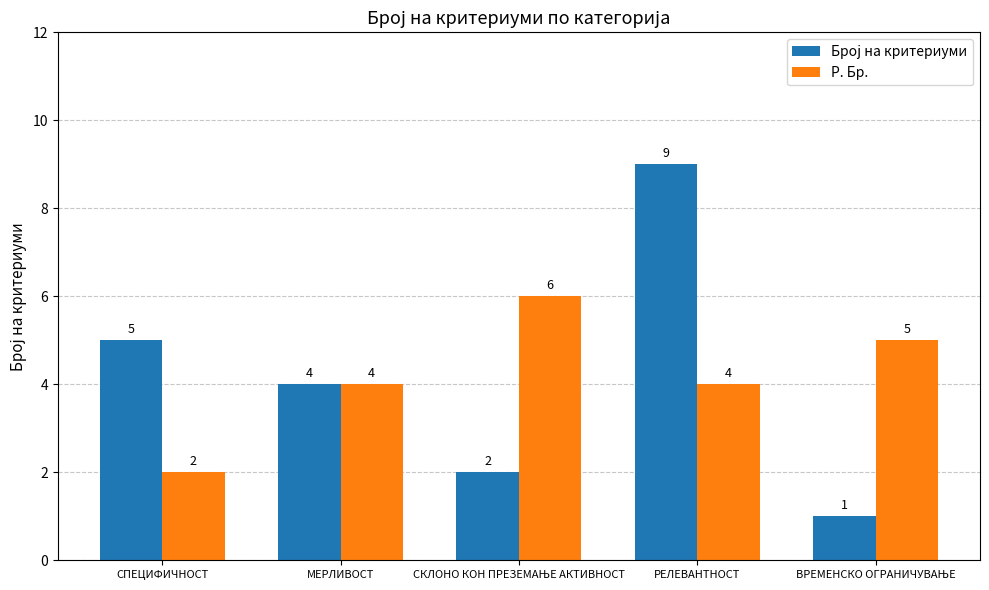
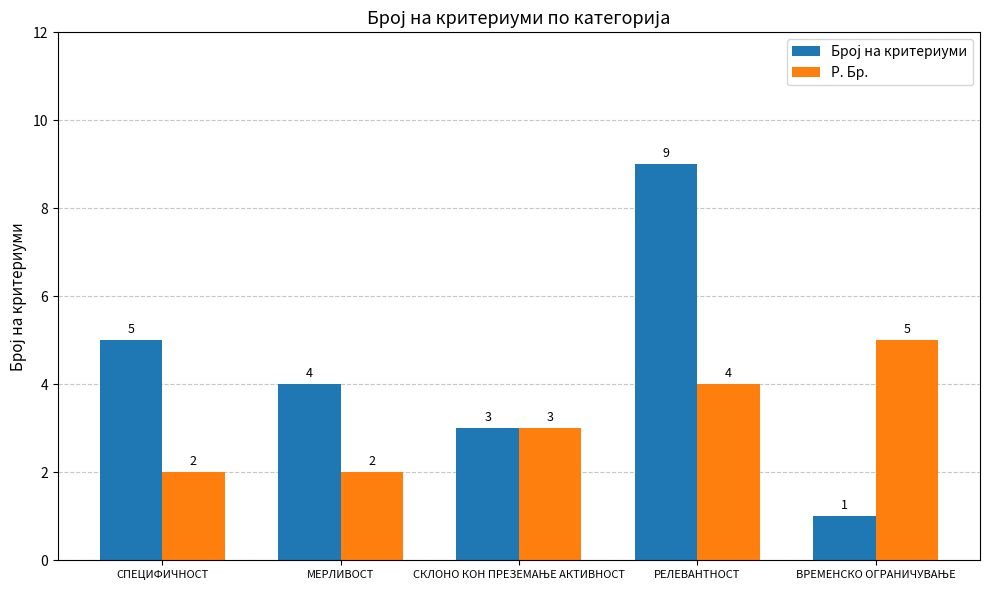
  {
    "Број на критериуми": {
      "СПЕЦИФИЧНОСТ": 5,
      "МЕРЛИВОСТ": 4,
-     "СКЛОНО КОН ПРЕЗЕМАЊЕ АКТИВНОСТ": 2,
+     "СКЛОНО КОН ПРЕЗЕМАЊЕ АКТИВНОСТ": 3,
      "РЕЛЕВАНТНОСТ": 9,
      "ВРЕМЕНСКО ОГРАНИЧУВАЊЕ": 1
    },
    "Р. Бр.": {
      "СПЕЦИФИЧНОСТ": 2,
-     "МЕРЛИВОСТ": 4,
-     "СКЛОНО КОН ПРЕЗЕМАЊЕ АКТИВНОСТ": 6,
+     "МЕРЛИВОСТ": 2,
+     "СКЛОНО КОН ПРЕЗЕМАЊЕ АКТИВНОСТ": 3,
      "РЕЛЕВАНТНОСТ": 4,
      "ВРЕМЕНСКО ОГРАНИЧУВАЊЕ": 5
    }
  }
